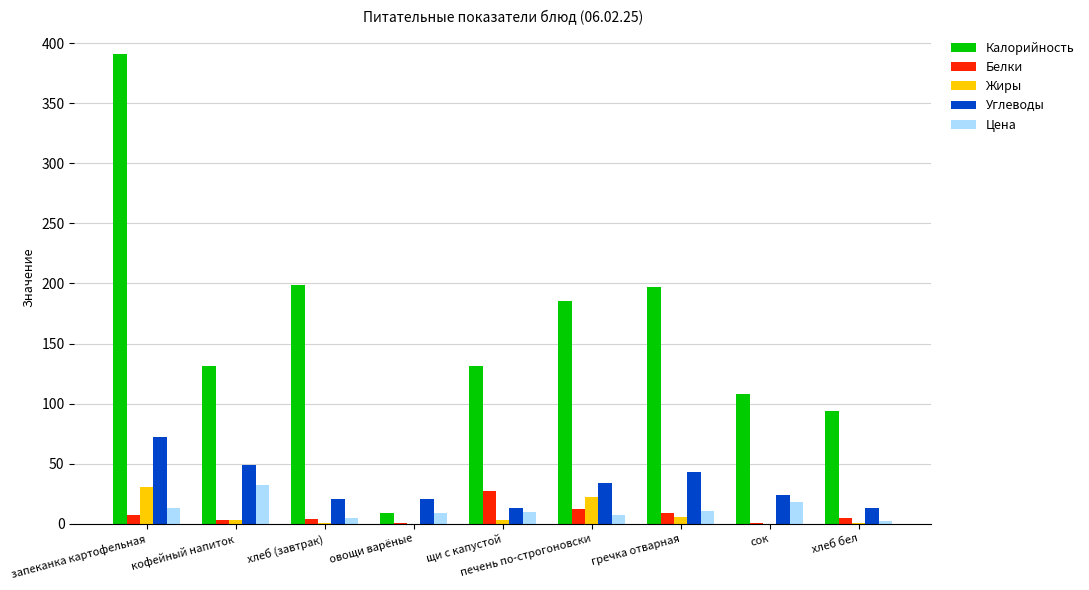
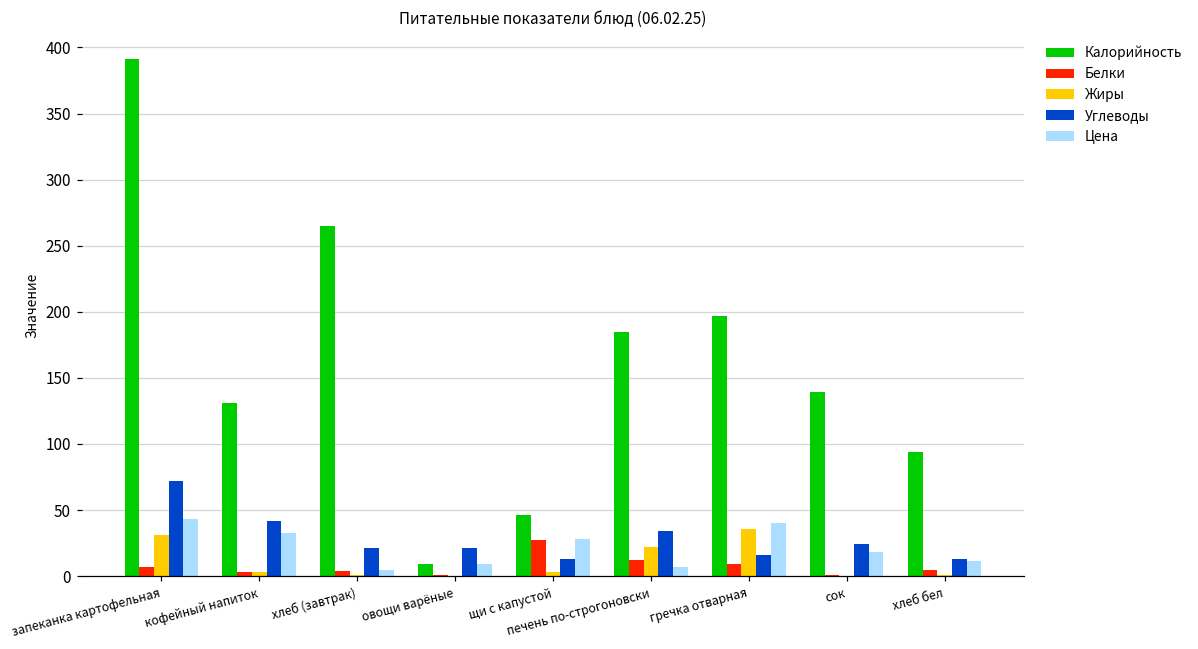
  {
    "Калорийность": {
      "запеканка картофельная": 391,
      "кофейный напиток": 131,
-     "хлеб (завтрак)": 199,
+     "хлеб (завтрак)": 265,
      "овощи варёные": 9,
-     "щи с капустой": 131,
+     "щи с капустой": 46,
      "печень по-строгоновски": 185,
      "гречка отварная": 197,
-     "сок": 108,
+     "сок": 139,
      "хлеб бел": 94
    },
    "Белки": {
      "запеканка картофельная": 7,
      "кофейный напиток": 3,
      "хлеб (завтрак)": 4,
      "щи с капустой": 27,
      "печень по-строгоновски": 12,
      "гречка отварная": 9,
      "хлеб бел": 5
    },
    "Жиры": {
      "запеканка картофельная": 31,
      "кофейный напиток": 3,
      "овощи варёные": 0,
      "щи с капустой": 3,
      "печень по-строгоновски": 22,
-     "гречка отварная": 6,
+     "гречка отварная": 36,
      "сок": 0
    },
    "Углеводы": {
      "запеканка картофельная": 72,
-     "кофейный напиток": 49,
+     "кофейный напиток": 42,
      "хлеб (завтрак)": 21,
      "овощи варёные": 21,
      "щи с капустой": 13,
      "печень по-строгоновски": 34,
-     "гречка отварная": 43,
+     "гречка отварная": 16,
      "сок": 24,
      "хлеб бел": 13
    },
    "Цена": {
-     "запеканка картофельная": 13,
+     "запеканка картофельная": 43,
      "кофейный напиток": 32,
      "хлеб (завтрак)": 5,
      "овощи варёные": 9,
-     "щи с капустой": 10,
+     "щи с капустой": 28,
      "печень по-строгоновски": 7,
-     "гречка отварная": 11,
+     "гречка отварная": 40,
      "сок": 19,
-     "хлеб бел": 3
+     "хлеб бел": 11
    }
  }
